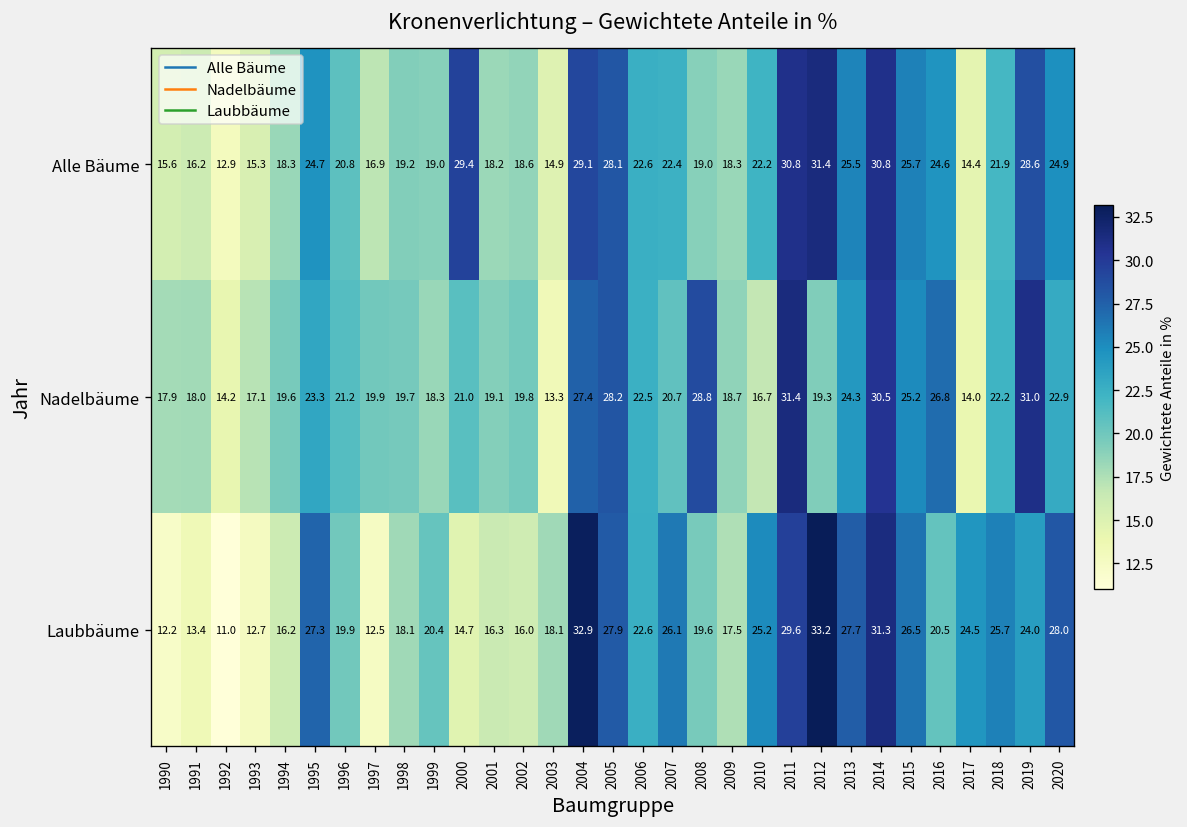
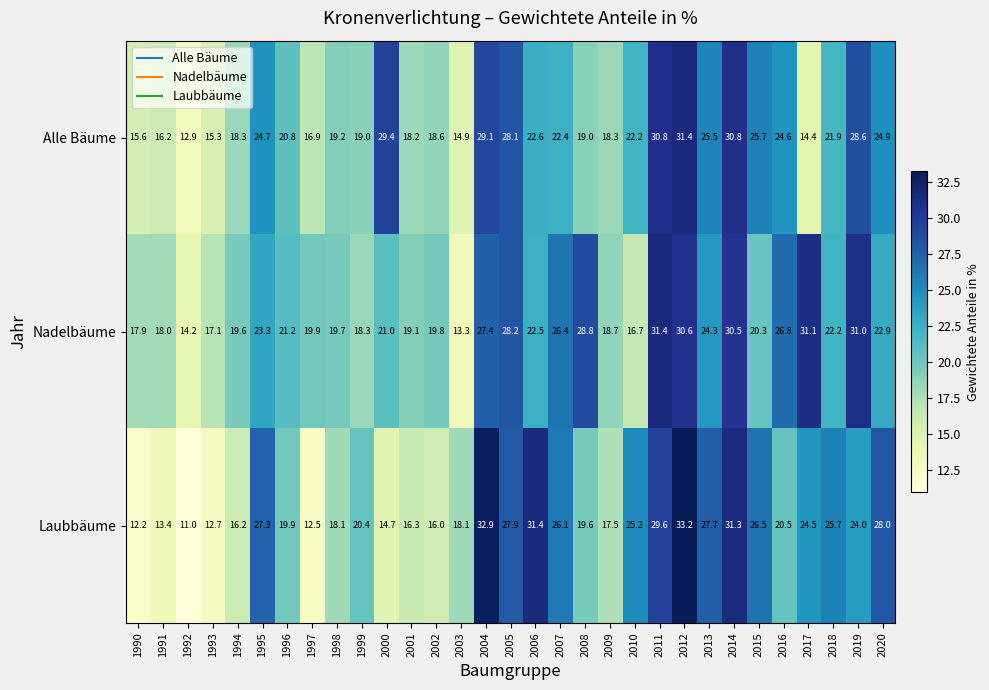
  {
    "Alle Bäume": {
      "1990": 15.6,
      "1991": 16.2,
      "1992": 12.9,
      "1993": 15.3,
      "1994": 18.3,
      "1995": 24.7,
      "1996": 20.8,
      "1997": 16.9,
      "1998": 19.2,
      "1999": 19.0,
      "2000": 29.4,
      "2001": 18.2,
      "2002": 18.6,
      "2003": 14.9,
      "2004": 29.1,
      "2005": 28.1,
      "2006": 22.6,
      "2007": 22.4,
      "2008": 19.0,
      "2009": 18.3,
      "2010": 22.2,
      "2011": 30.8,
      "2012": 31.4,
      "2013": 25.5,
      "2014": 30.8,
      "2015": 25.7,
      "2016": 24.6,
      "2017": 14.4,
      "2018": 21.9,
      "2019": 28.6,
      "2020": 24.9
    },
    "Nadelbäume": {
      "1990": 17.9,
      "1991": 18.0,
      "1992": 14.2,
      "1993": 17.1,
      "1994": 19.6,
      "1995": 23.3,
      "1996": 21.2,
      "1997": 19.9,
      "1998": 19.7,
      "1999": 18.3,
      "2000": 21.0,
      "2001": 19.1,
      "2002": 19.8,
      "2003": 13.3,
      "2004": 27.4,
      "2005": 28.2,
      "2006": 22.5,
-     "2007": 20.7,
+     "2007": 26.4,
      "2008": 28.8,
      "2009": 18.7,
      "2010": 16.7,
      "2011": 31.4,
-     "2012": 19.3,
+     "2012": 30.6,
      "2013": 24.3,
      "2014": 30.5,
-     "2015": 25.2,
+     "2015": 20.3,
      "2016": 26.8,
-     "2017": 14.0,
+     "2017": 31.1,
      "2018": 22.2,
      "2019": 31.0,
      "2020": 22.9
    },
    "Laubbäume": {
      "1990": 12.2,
      "1991": 13.4,
      "1992": 11.0,
      "1993": 12.7,
      "1994": 16.2,
      "1995": 27.3,
      "1996": 19.9,
      "1997": 12.5,
      "1998": 18.1,
      "1999": 20.4,
      "2000": 14.7,
      "2001": 16.3,
      "2002": 16.0,
      "2003": 18.1,
      "2004": 32.9,
      "2005": 27.9,
-     "2006": 22.6,
+     "2006": 31.4,
      "2007": 26.1,
      "2008": 19.6,
      "2009": 17.5,
      "2010": 25.2,
      "2011": 29.6,
      "2012": 33.2,
      "2013": 27.7,
      "2014": 31.3,
      "2015": 26.5,
      "2016": 20.5,
      "2017": 24.5,
      "2018": 25.7,
      "2019": 24.0,
      "2020": 28.0
    }
  }
